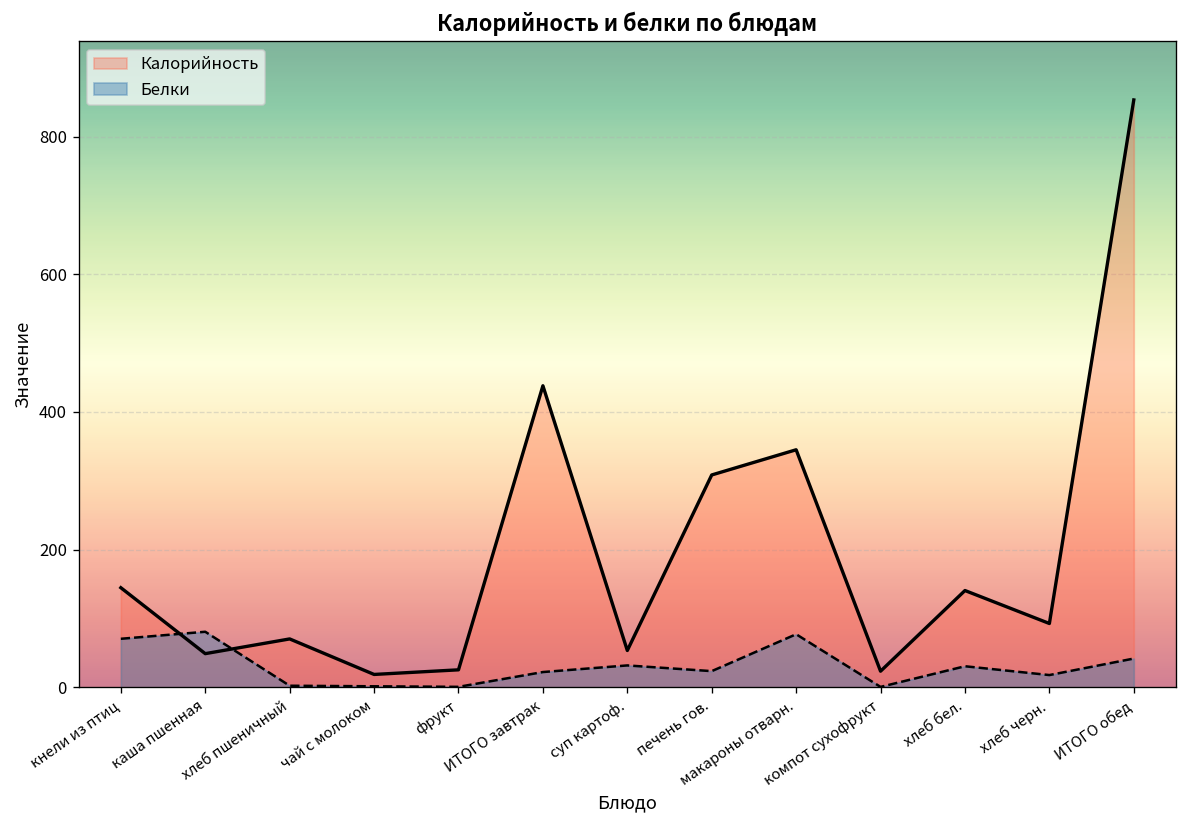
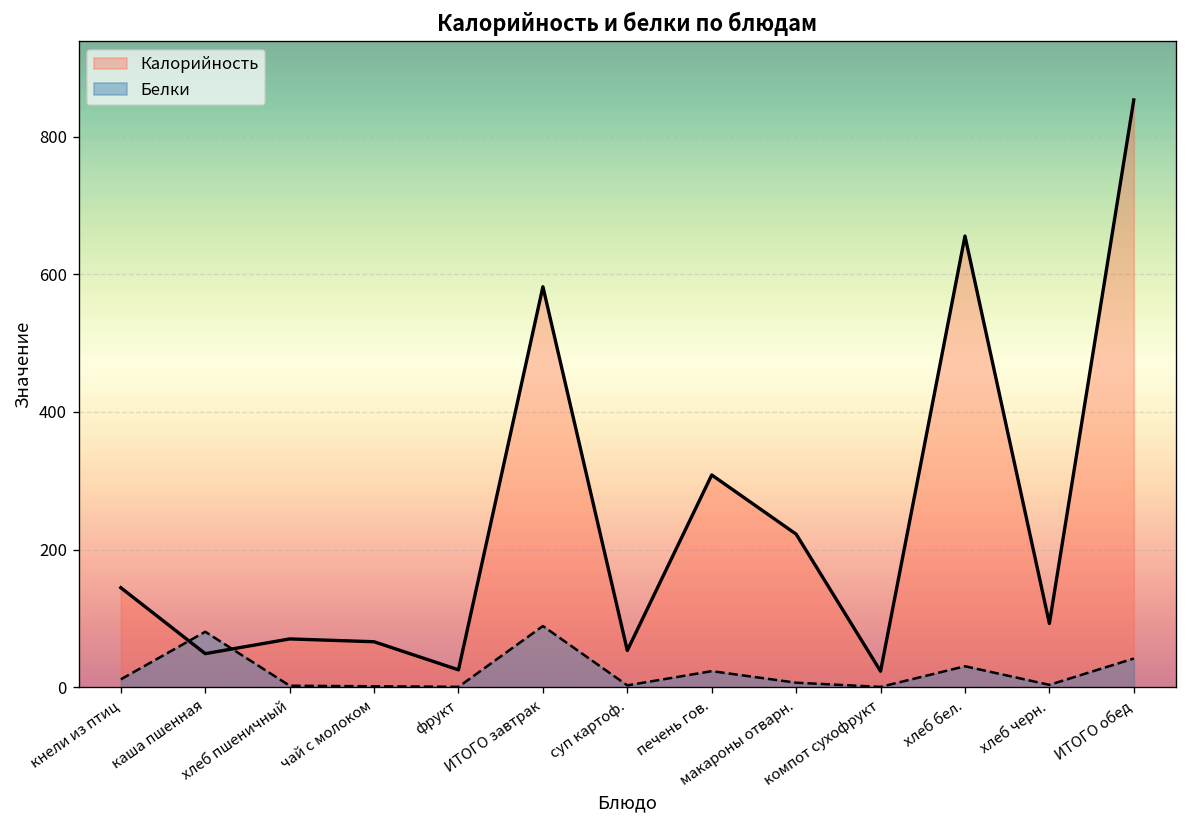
  {
    "Калорийность": {
      "кнели из птиц": 140,
      "каша пшенная": 50,
      "хлеб пшеничный": 70,
-     "чай с молоком": 20,
+     "чай с молоком": 70,
      "фрукт": 30,
-     "ИТОГО завтрак": 440,
+     "ИТОГО завтрак": 580,
      "суп картоф.": 50,
      "печень гов.": 310,
-     "макароны отварн.": 350,
+     "макароны отварн.": 220,
      "компот сухофрукт": 20,
-     "хлеб бел.": 140,
+     "хлеб бел.": 660,
      "хлеб черн.": 90,
      "ИТОГО обед": 850
    },
    "Белки": {
-     "кнели из птиц": 70,
+     "кнели из птиц": 10,
      "каша пшенная": 80,
      "хлеб пшеничный": 0,
      "чай с молоком": 0,
      "фрукт": 0,
-     "ИТОГО завтрак": 20,
-     "суп картоф.": 30,
+     "ИТОГО завтрак": 90,
+     "суп картоф.": 0,
      "печень гов.": 20,
-     "макароны отварн.": 80,
+     "макароны отварн.": 10,
      "компот сухофрукт": 0,
      "хлеб бел.": 30,
-     "хлеб черн.": 20,
+     "хлеб черн.": 0,
      "ИТОГО обед": 40
    }
  }
